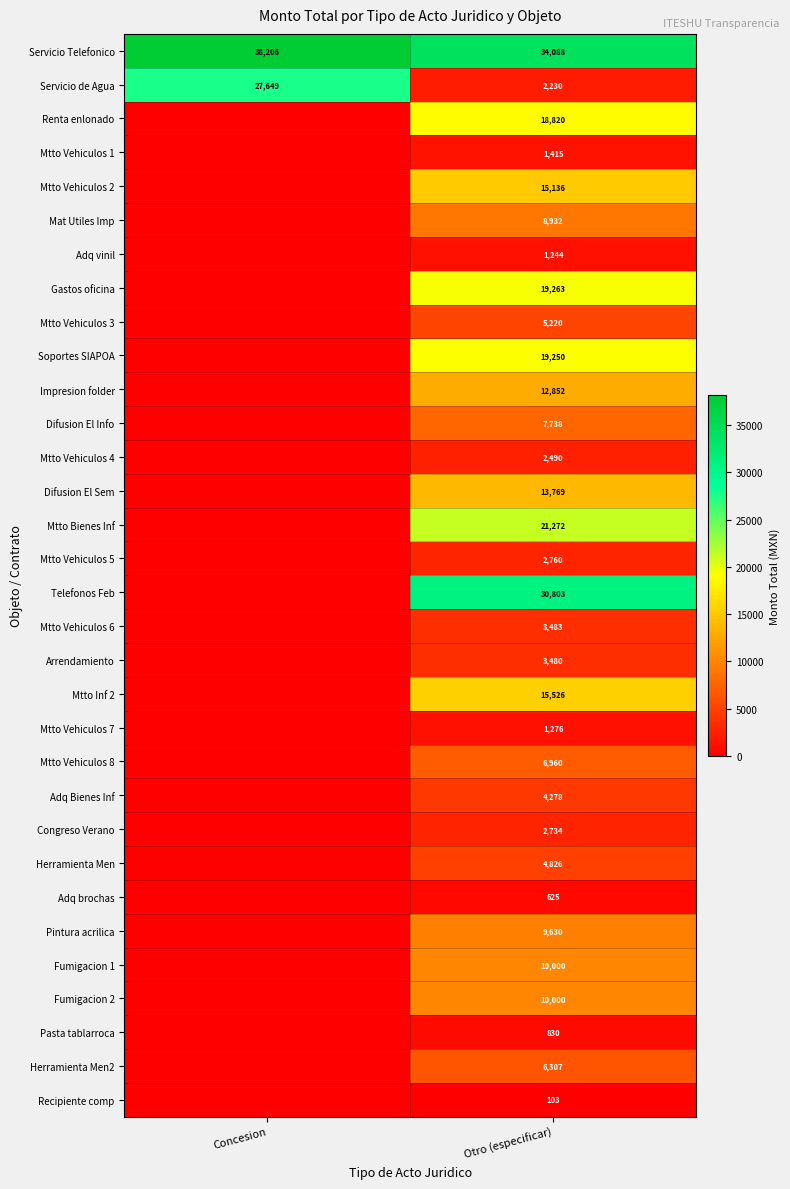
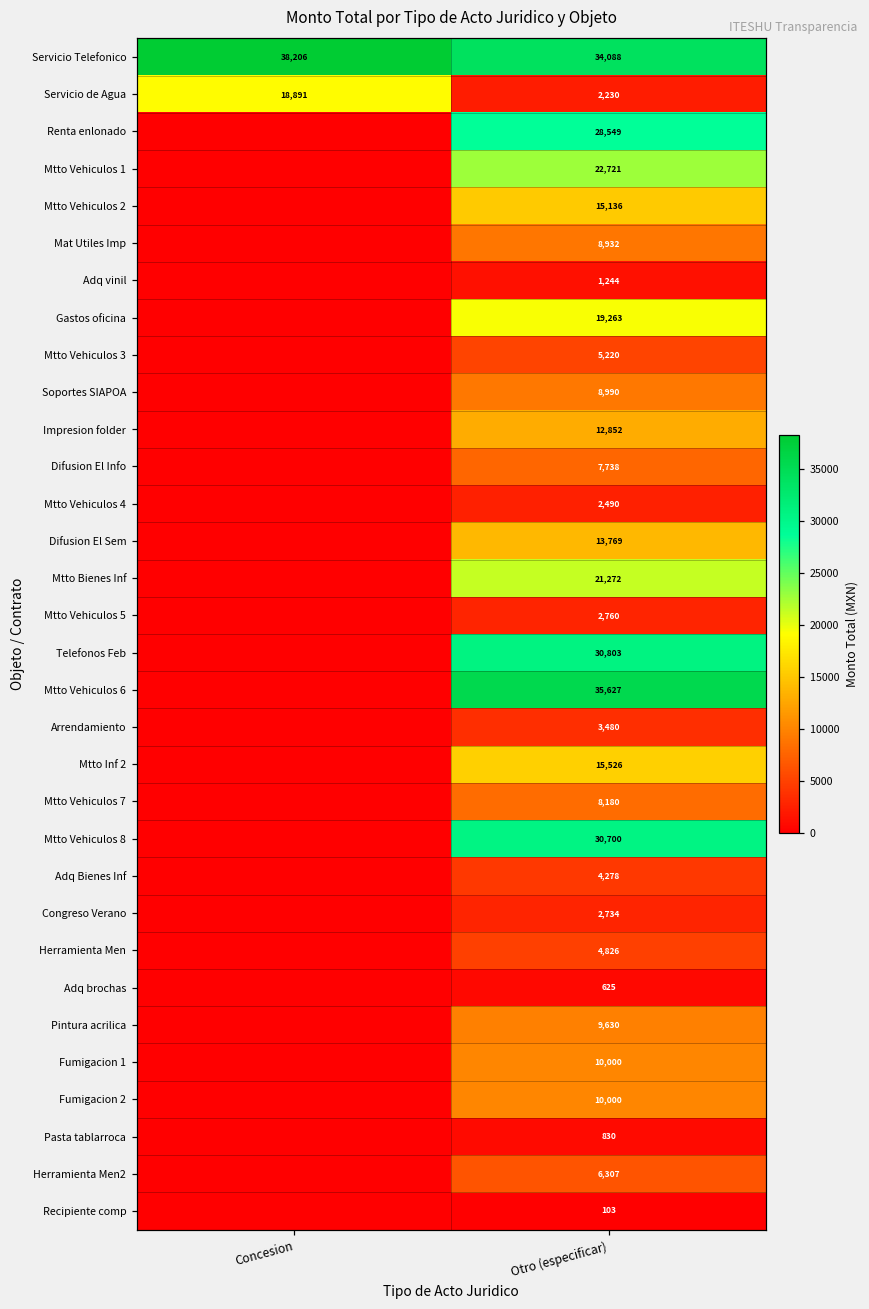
  {
    "Servicio Telefonico": {
      "Concesion": "38,206",
      "Otro (especificar)": "34,088"
    },
    "Servicio de Agua": {
-     "Concesion": "27,649",
+     "Concesion": "18,891",
      "Otro (especificar)": "2,230"
    },
    "Renta enlonado": {
-     "Otro (especificar)": "18,820"
+     "Otro (especificar)": "28,549"
    },
    "Mtto Vehiculos 1": {
-     "Otro (especificar)": "1,415"
+     "Otro (especificar)": "22,721"
    },
    "Mtto Vehiculos 2": {
      "Otro (especificar)": "15,136"
    },
    "Mat Utiles Imp": {
      "Otro (especificar)": "8,932"
    },
    "Adq vinil": {
      "Otro (especificar)": "1,244"
    },
    "Gastos oficina": {
      "Otro (especificar)": "19,263"
    },
    "Mtto Vehiculos 3": {
      "Otro (especificar)": "5,220"
    },
    "Soportes SIAPOA": {
-     "Otro (especificar)": "19,250"
+     "Otro (especificar)": "8,990"
    },
    "Impresion folder": {
      "Otro (especificar)": "12,852"
    },
    "Difusion El Info": {
      "Otro (especificar)": "7,738"
    },
    "Mtto Vehiculos 4": {
      "Otro (especificar)": "2,490"
    },
    "Difusion El Sem": {
      "Otro (especificar)": "13,769"
    },
    "Mtto Bienes Inf": {
      "Otro (especificar)": "21,272"
    },
    "Mtto Vehiculos 5": {
      "Otro (especificar)": "2,760"
    },
    "Telefonos Feb": {
      "Otro (especificar)": "30,803"
    },
    "Mtto Vehiculos 6": {
-     "Otro (especificar)": "3,483"
+     "Otro (especificar)": "35,627"
    },
    "Arrendamiento": {
      "Otro (especificar)": "3,480"
    },
    "Mtto Inf 2": {
      "Otro (especificar)": "15,526"
    },
    "Mtto Vehiculos 7": {
-     "Otro (especificar)": "1,276"
+     "Otro (especificar)": "8,180"
    },
    "Mtto Vehiculos 8": {
-     "Otro (especificar)": "6,960"
+     "Otro (especificar)": "30,700"
    },
    "Adq Bienes Inf": {
      "Otro (especificar)": "4,278"
    },
    "Congreso Verano": {
      "Otro (especificar)": "2,734"
    },
    "Herramienta Men": {
      "Otro (especificar)": "4,826"
    },
    "Adq brochas": {
      "Otro (especificar)": "625"
    },
    "Pintura acrilica": {
      "Otro (especificar)": "9,630"
    },
    "Fumigacion 1": {
      "Otro (especificar)": "10,000"
    },
    "Fumigacion 2": {
      "Otro (especificar)": "10,000"
    },
    "Pasta tablarroca": {
      "Otro (especificar)": "830"
    },
    "Herramienta Men2": {
      "Otro (especificar)": "6,307"
    },
    "Recipiente comp": {
      "Otro (especificar)": "103"
    }
  }
